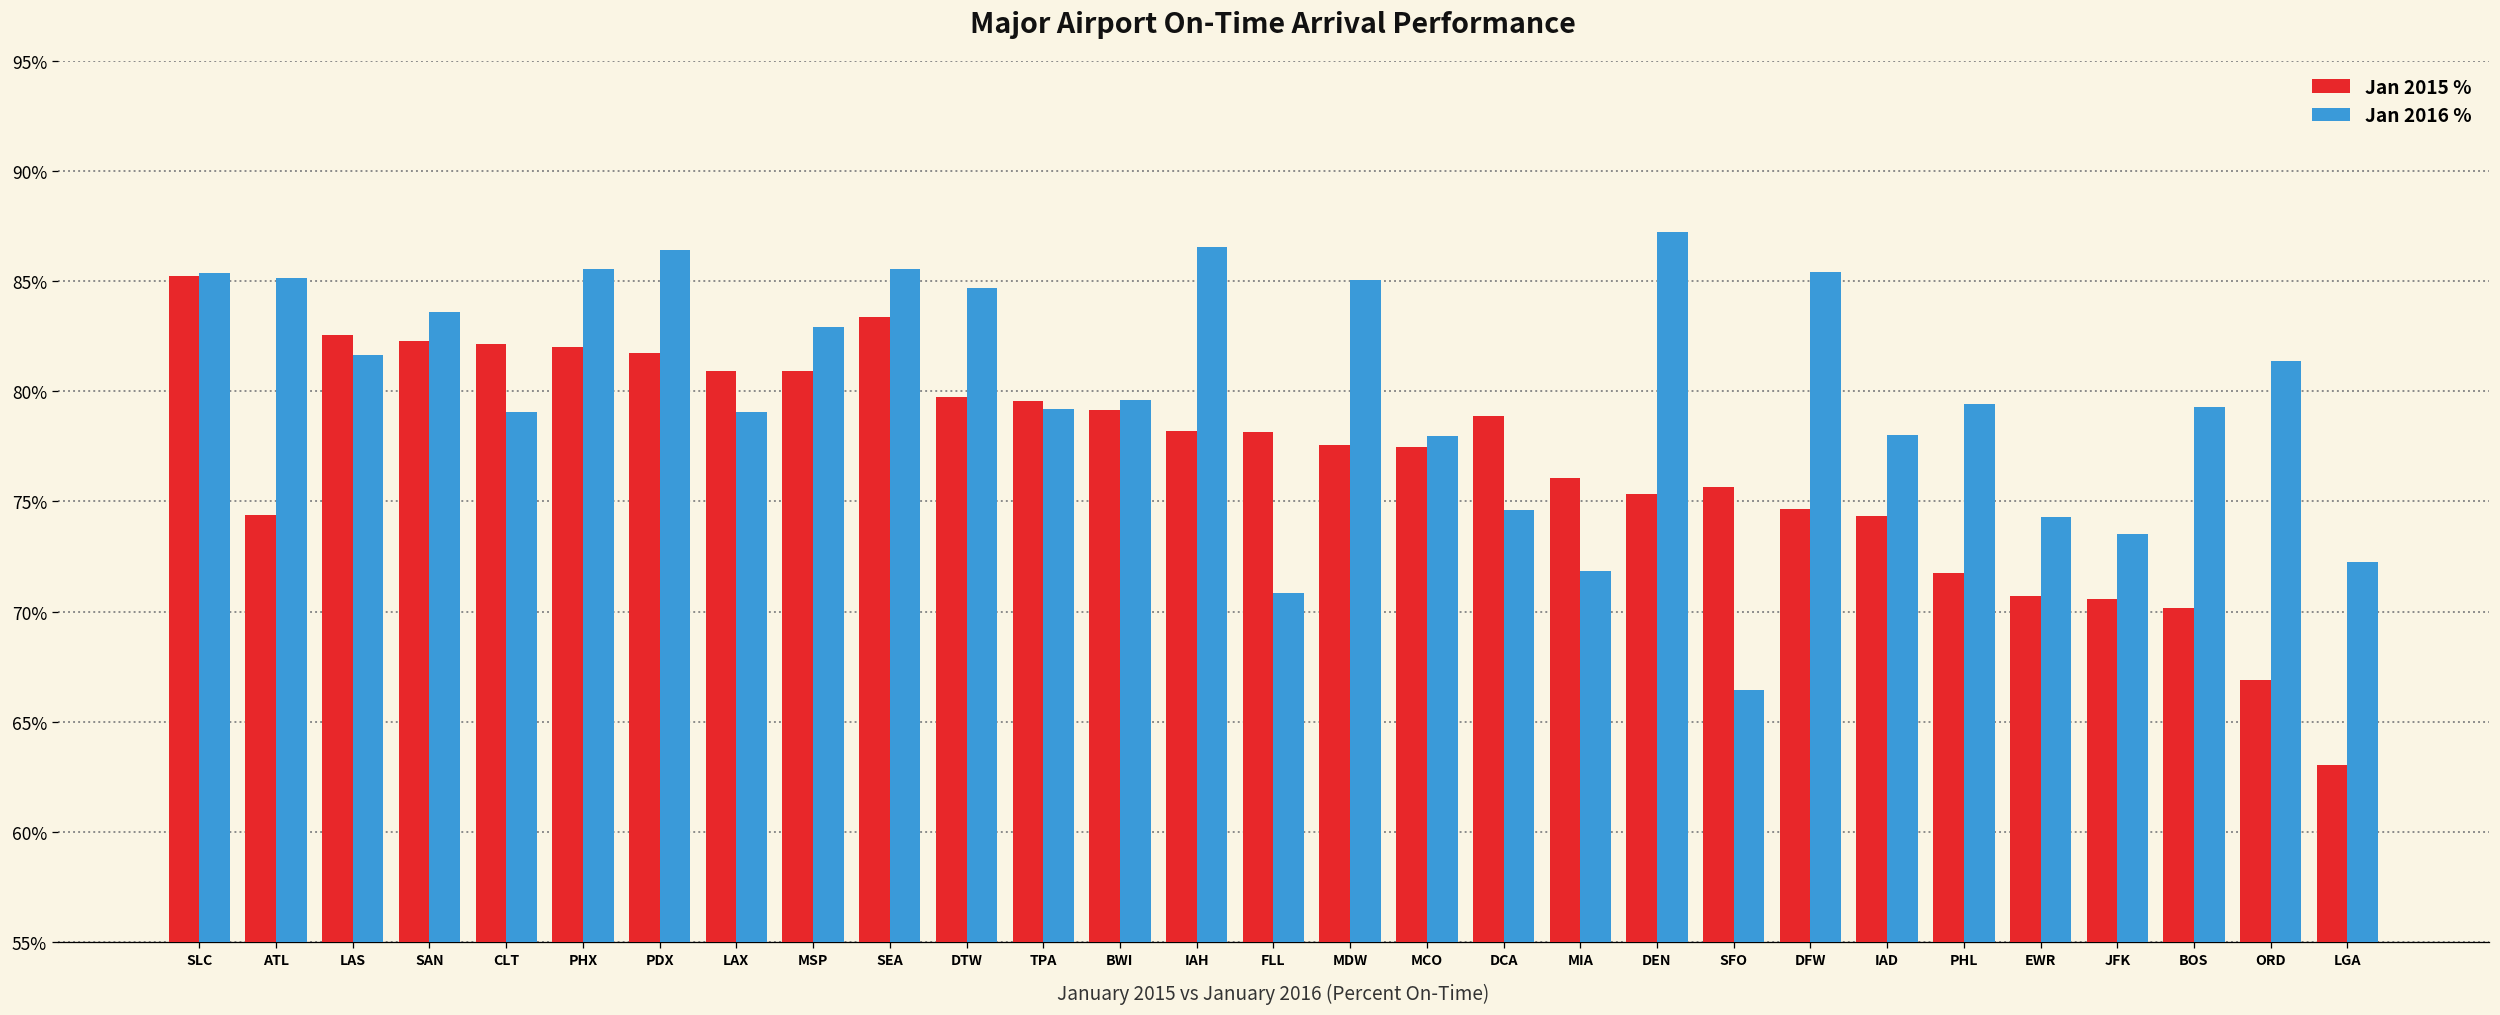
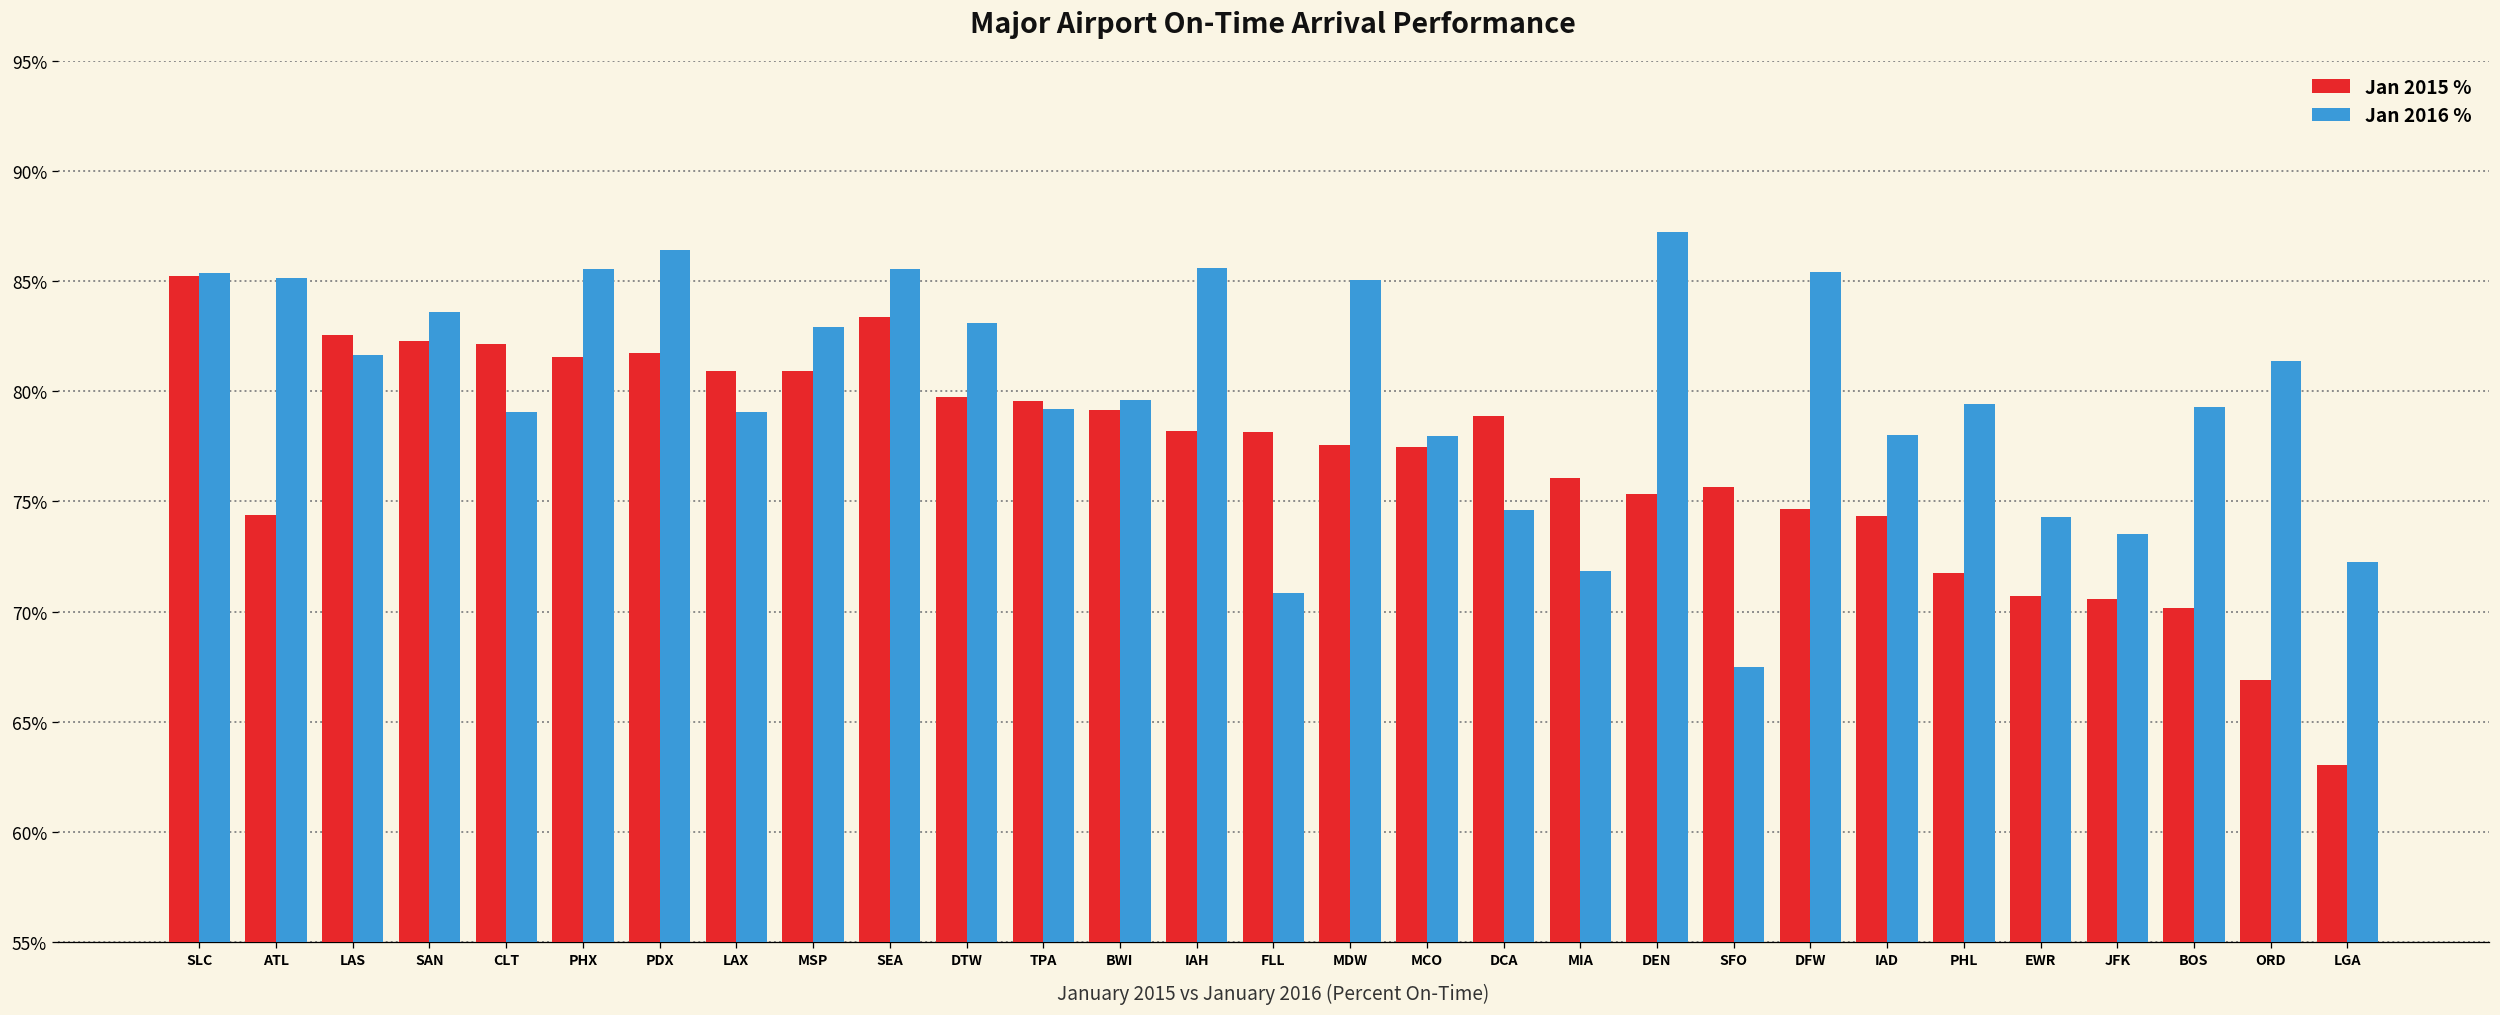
  {
    "Jan 2015 %": {
      "SLC": "85.3%",
      "ATL": "74.4%",
      "LAS": "82.5%",
      "SAN": "82.3%",
      "CLT": "82.1%",
-     "PHX": "82.0%",
+     "PHX": "81.6%",
      "PDX": "81.7%",
      "LAX": "80.9%",
      "MSP": "80.9%",
      "SEA": "83.4%",
      "DTW": "79.7%",
      "TPA": "79.6%",
      "BWI": "79.2%",
      "IAH": "78.2%",
      "FLL": "78.1%",
      "MDW": "77.6%",
      "MCO": "77.5%",
      "DCA": "78.9%",
      "MIA": "76.1%",
      "DEN": "75.3%",
      "SFO": "75.6%",
      "DFW": "74.6%",
      "IAD": "74.3%",
      "PHL": "71.7%",
      "EWR": "70.7%",
      "JFK": "70.6%",
      "BOS": "70.2%",
      "ORD": "66.9%",
      "LGA": "63.1%"
    },
    "Jan 2016 %": {
      "SLC": "85.4%",
      "ATL": "85.2%",
      "LAS": "81.6%",
      "SAN": "83.6%",
      "CLT": "79.1%",
      "PHX": "85.5%",
      "PDX": "86.4%",
      "LAX": "79.0%",
      "MSP": "82.9%",
      "SEA": "85.5%",
-     "DTW": "84.7%",
+     "DTW": "83.1%",
      "TPA": "79.2%",
      "BWI": "79.6%",
-     "IAH": "86.6%",
+     "IAH": "85.6%",
      "FLL": "70.8%",
      "MDW": "85.1%",
      "MCO": "78.0%",
      "DCA": "74.6%",
      "MIA": "71.9%",
      "DEN": "87.2%",
-     "SFO": "66.4%",
+     "SFO": "67.5%",
      "DFW": "85.4%",
      "IAD": "78.0%",
      "PHL": "79.4%",
      "EWR": "74.3%",
      "JFK": "73.5%",
      "BOS": "79.3%",
      "ORD": "81.4%",
      "LGA": "72.2%"
    }
  }
